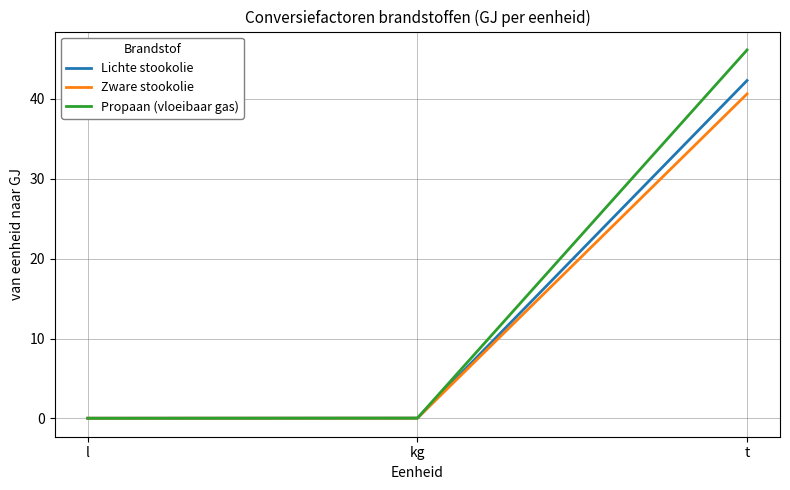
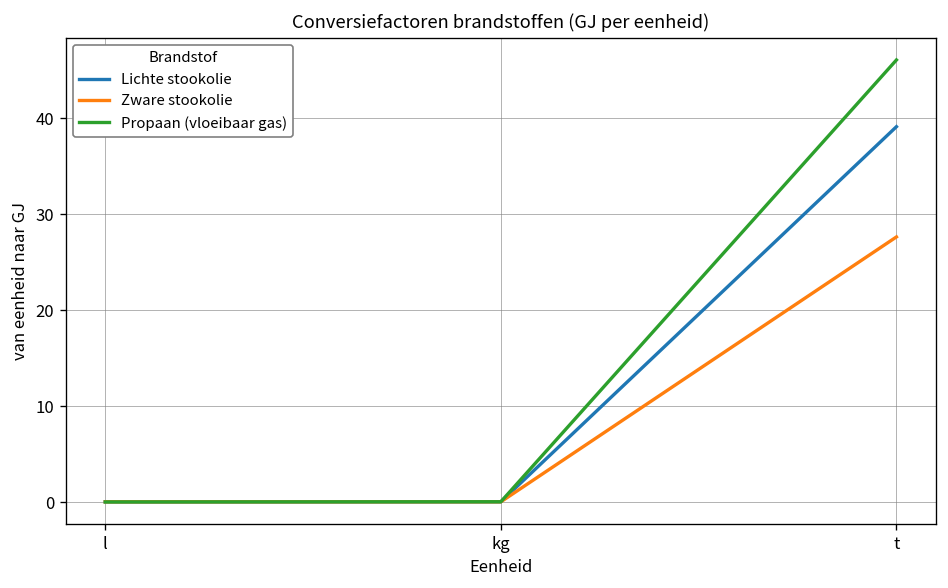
  {
    "Lichte stookolie": {
-     "t": 42
+     "t": 39
    },
    "Zware stookolie": {
-     "t": 41
+     "t": 28
    },
    "Propaan (vloeibaar gas)": {
      "t": 46
    }
  }
